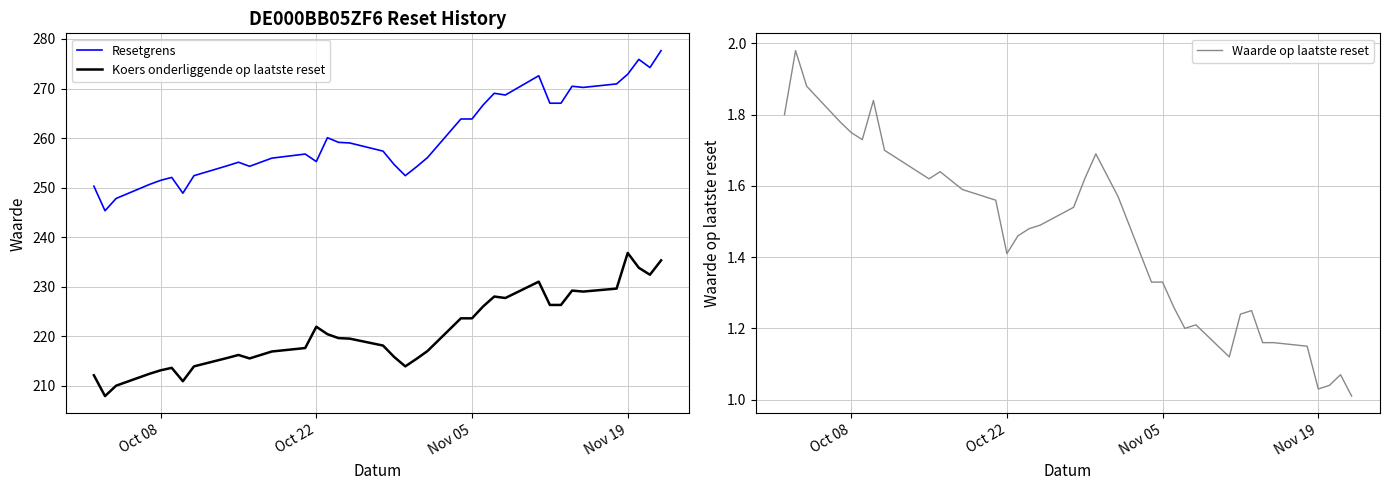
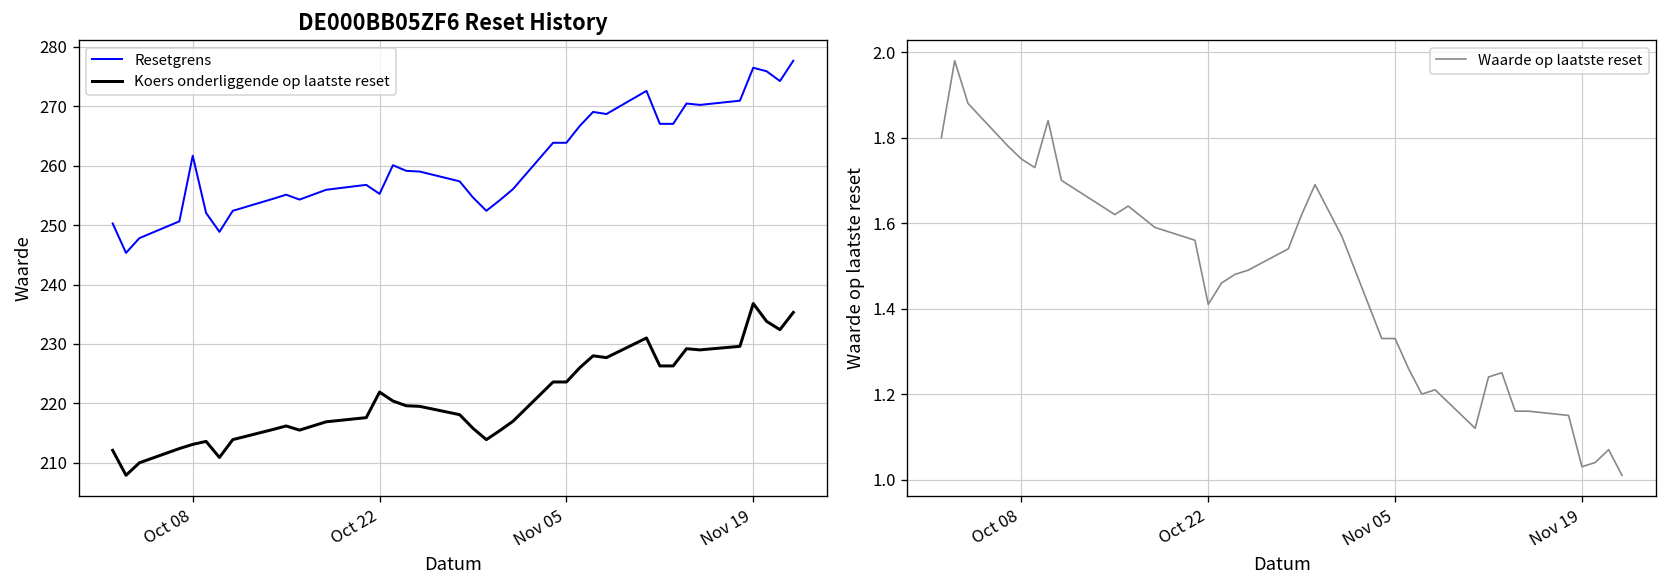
  {
    "DE000BB05ZF6 Reset History": {
      "Resetgrens": {
-       "Oct 08": 251,
+       "Oct 08": 262,
        "Oct 22": 255,
        "Nov 05": 264,
-       "Nov 19": 273
+       "Nov 19": 276
      },
      "Koers onderliggende op laatste reset": {
        "Oct 08": 213,
        "Oct 22": 222,
        "Nov 05": 224,
        "Nov 19": 237
      }
    }
  }
